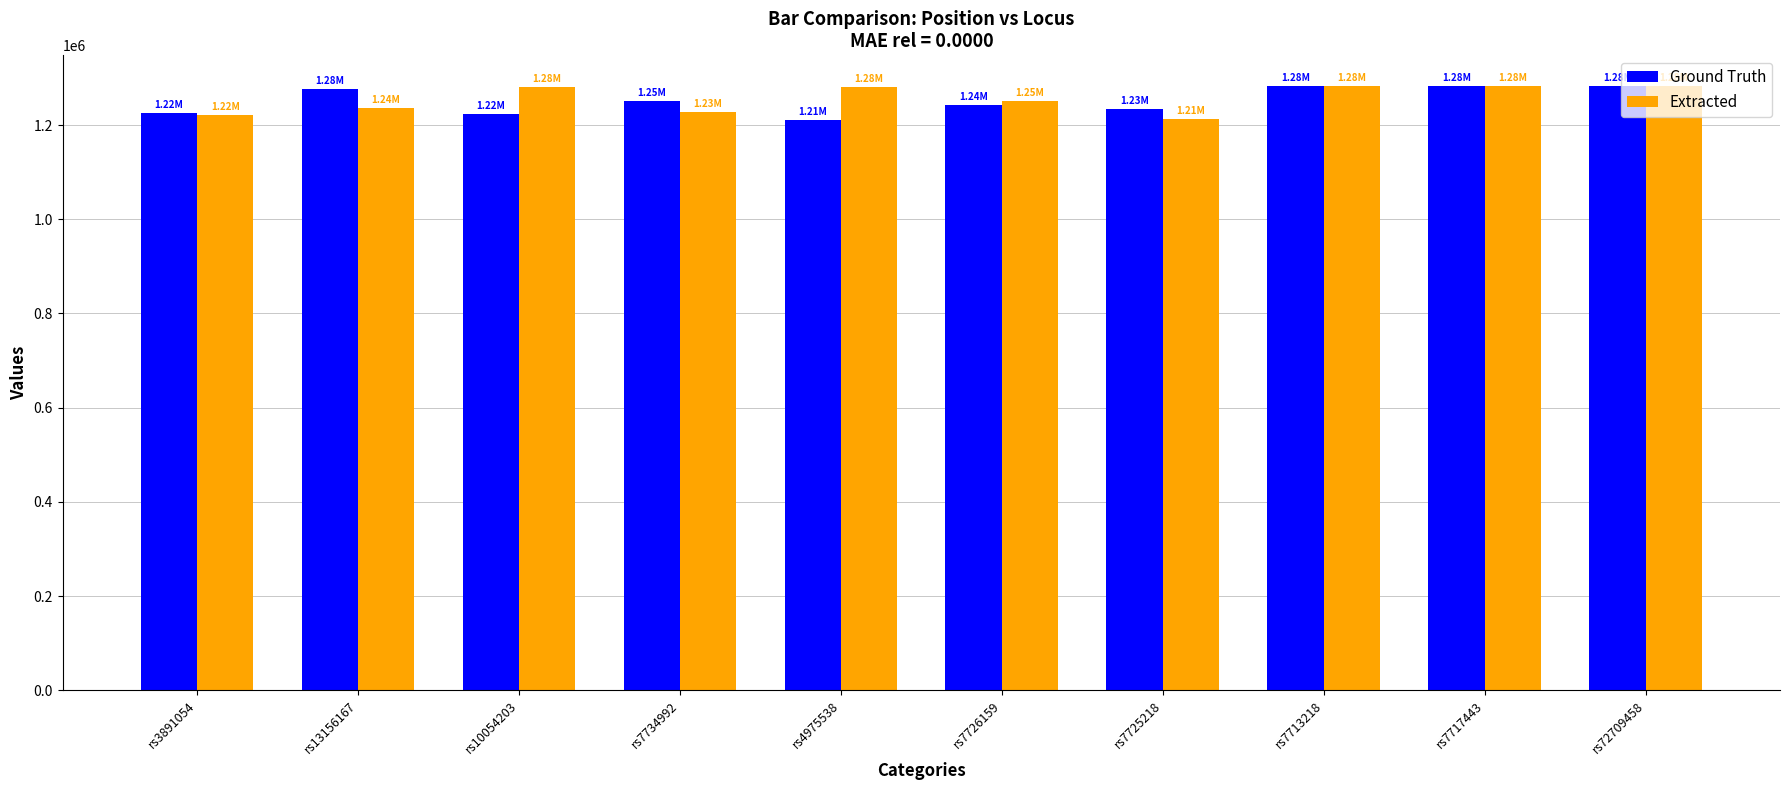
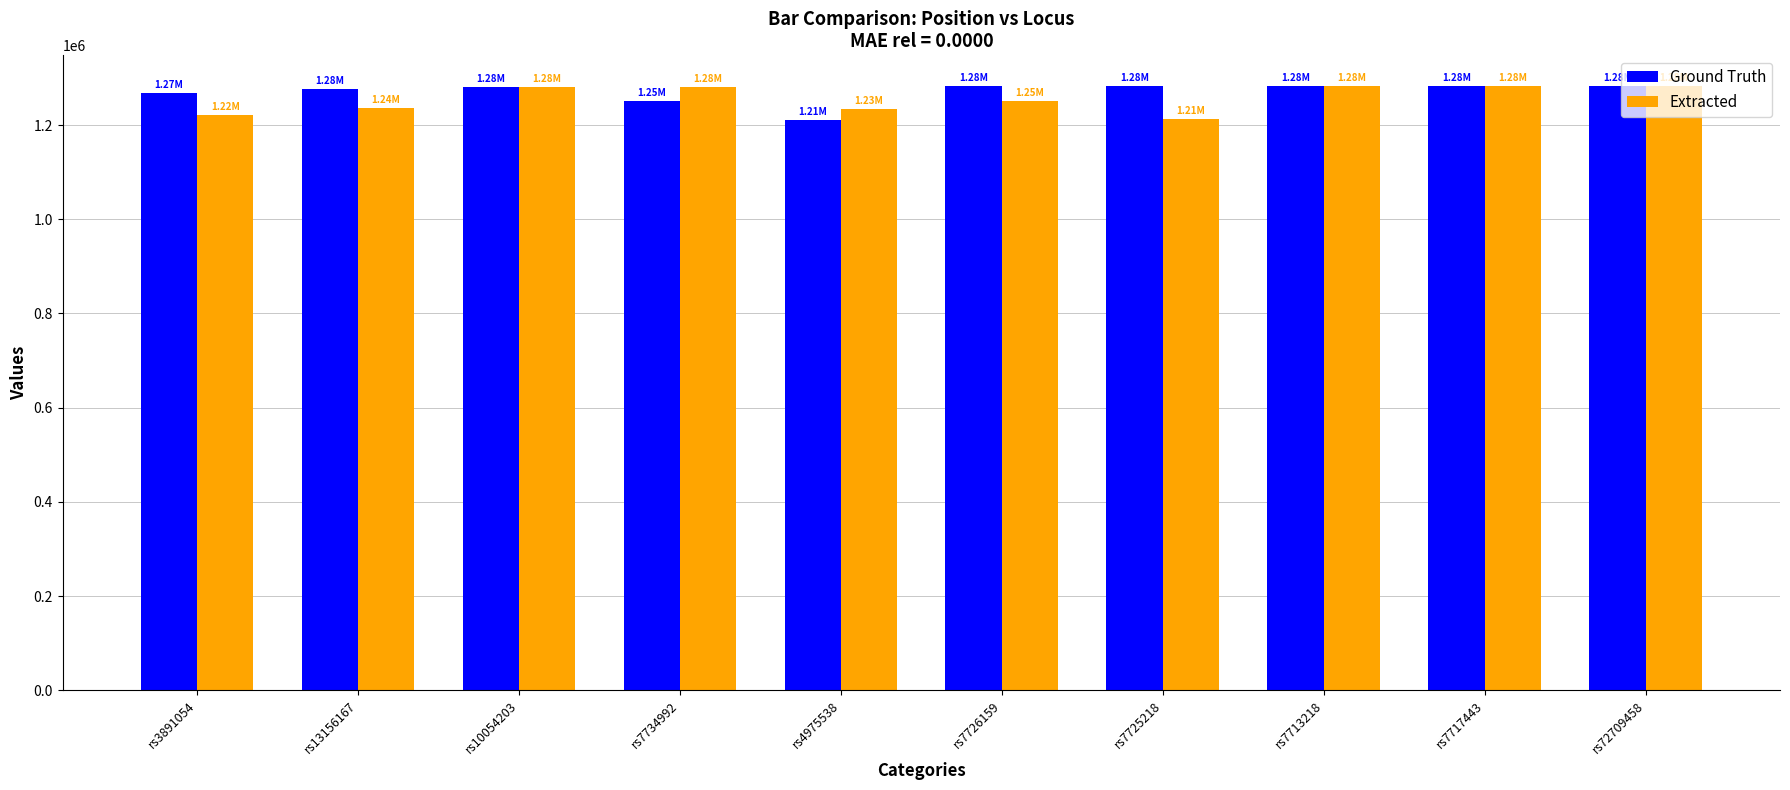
  {
    "Ground Truth": {
-     "rs3891054": "1.22M",
+     "rs3891054": "1.27M",
      "rs13156167": "1.28M",
-     "rs10054203": "1.22M",
+     "rs10054203": "1.28M",
      "rs7734992": "1.25M",
      "rs4975538": "1.21M",
-     "rs7726159": "1.24M",
-     "rs7725218": "1.23M",
+     "rs7726159": "1.28M",
+     "rs7725218": "1.28M",
      "rs7713218": "1.28M",
      "rs7717443": "1.28M"
    },
    "Extracted": {
      "rs3891054": "1.22M",
      "rs13156167": "1.24M",
      "rs10054203": "1.28M",
-     "rs7734992": "1.23M",
-     "rs4975538": "1.28M",
+     "rs7734992": "1.28M",
+     "rs4975538": "1.23M",
      "rs7726159": "1.25M",
      "rs7725218": "1.21M",
      "rs7713218": "1.28M",
      "rs7717443": "1.28M"
    }
  }
